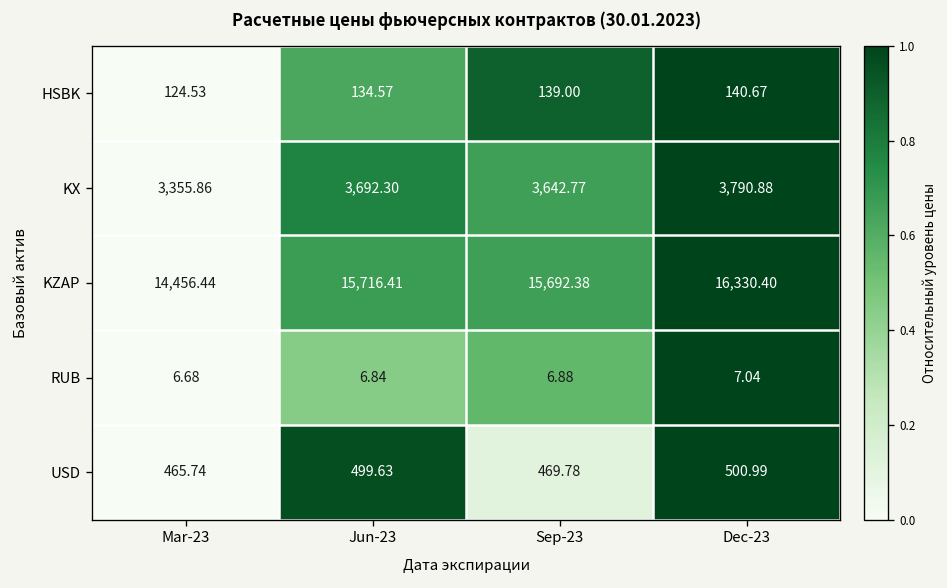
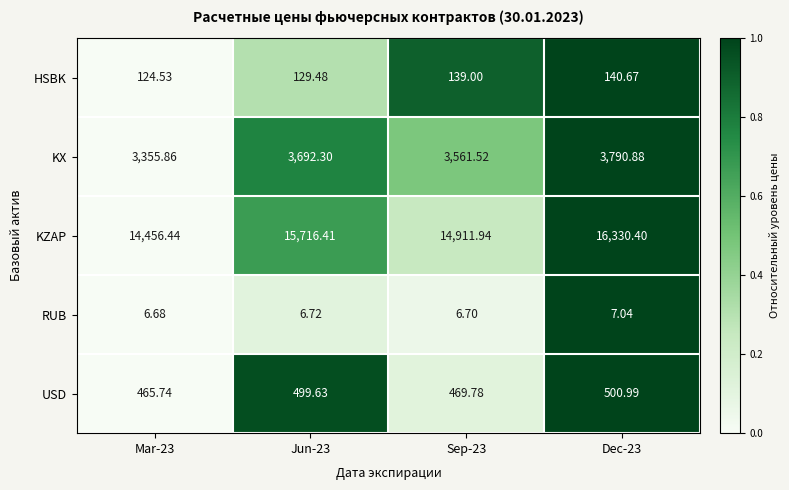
  {
    "HSBK": {
      "Mar-23": "124.53",
-     "Jun-23": "134.57",
+     "Jun-23": "129.48",
      "Sep-23": "139.00",
      "Dec-23": "140.67"
    },
    "KX": {
      "Mar-23": "3,355.86",
      "Jun-23": "3,692.30",
-     "Sep-23": "3,642.77",
+     "Sep-23": "3,561.52",
      "Dec-23": "3,790.88"
    },
    "KZAP": {
      "Mar-23": "14,456.44",
      "Jun-23": "15,716.41",
-     "Sep-23": "15,692.38",
+     "Sep-23": "14,911.94",
      "Dec-23": "16,330.40"
    },
    "RUB": {
      "Mar-23": "6.68",
-     "Jun-23": "6.84",
-     "Sep-23": "6.88",
+     "Jun-23": "6.72",
+     "Sep-23": "6.70",
      "Dec-23": "7.04"
    },
    "USD": {
      "Mar-23": "465.74",
      "Jun-23": "499.63",
      "Sep-23": "469.78",
      "Dec-23": "500.99"
    }
  }
